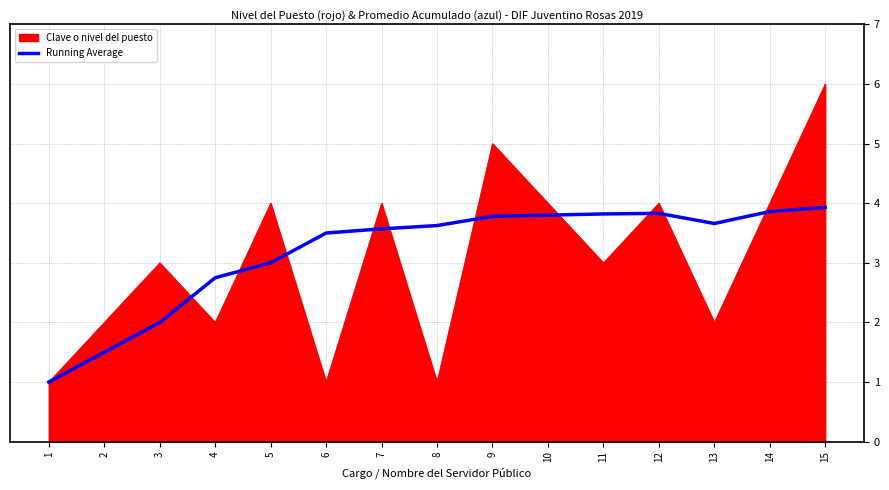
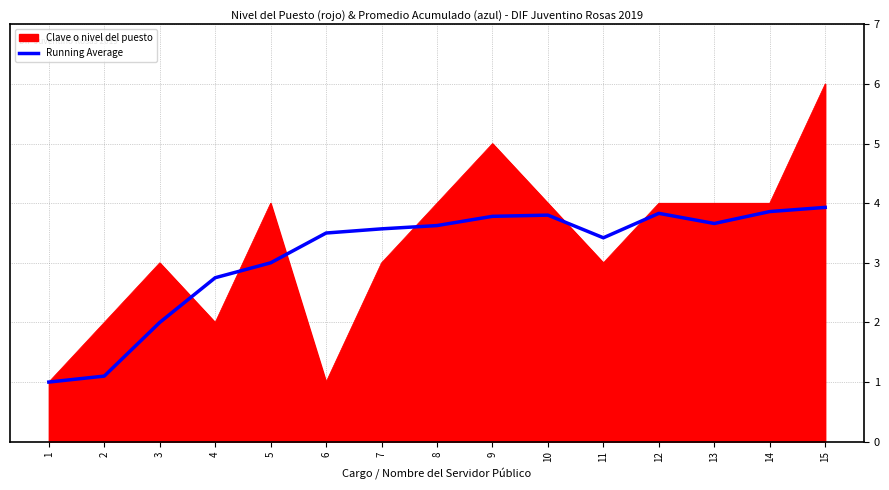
  {
    "Clave o nivel del puesto": {
      "2": 2,
      "3": 3,
      "4": 2,
      "5": 4,
      "6": 1,
-     "7": 4,
-     "8": 1,
+     "7": 3,
+     "8": 4,
      "9": 5,
      "10": 4,
      "11": 3,
      "12": 4,
-     "13": 2,
+     "13": 4,
      "14": 4,
      "15": 6
    },
    "Running Average": {
-     "2": 1.5,
+     "2": 1.1,
      "3": 2.0,
      "4": 2.8,
      "5": 3.0,
      "6": 3.5,
      "7": 3.6,
      "8": 3.6,
      "9": 3.8,
      "10": 3.8,
-     "11": 3.8,
+     "11": 3.4,
      "12": 3.8,
      "13": 3.7,
      "14": 3.9,
      "15": 3.9
    }
  }
